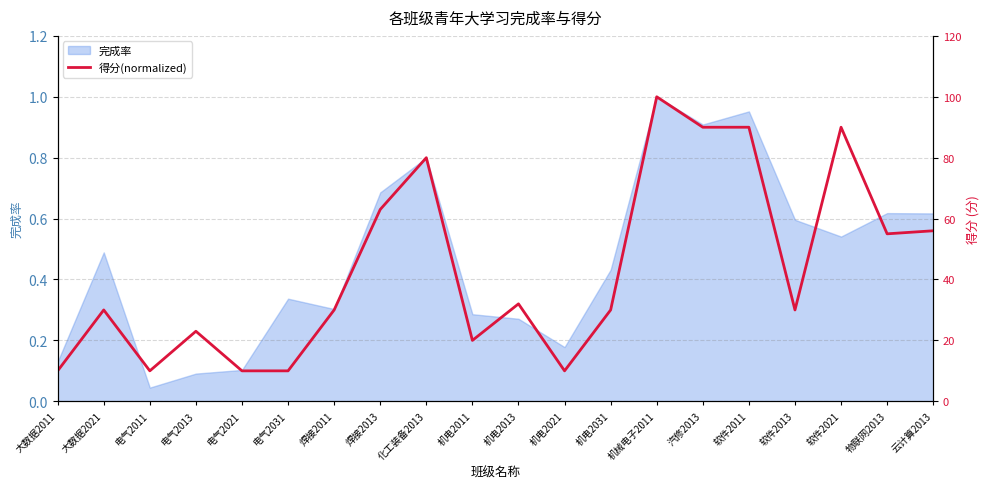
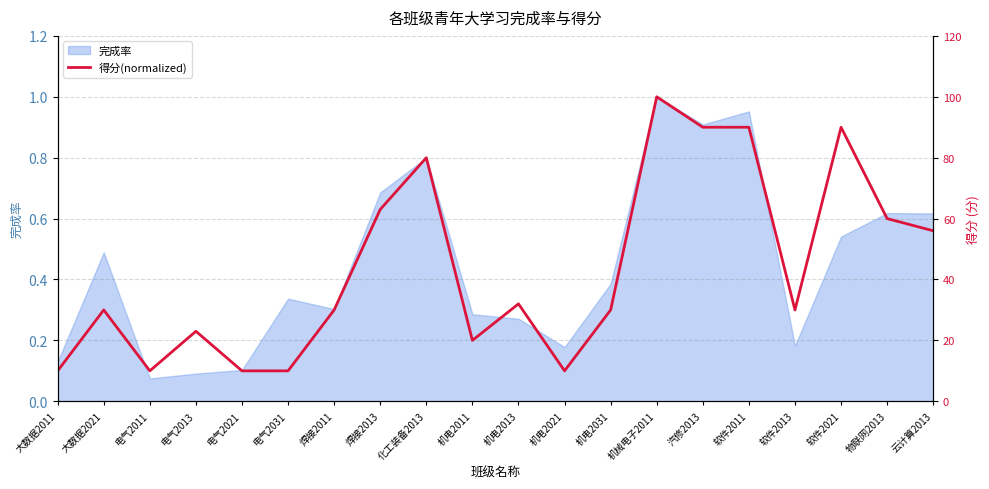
  {
    "完成率": {
      "大数据2011": 0.13,
      "大数据2021": 0.49,
-     "电气2011": 0.05,
+     "电气2011": 0.08,
      "电气2013": 0.09,
      "电气2021": 0.10,
      "电气2031": 0.34,
      "焊接2011": 0.30,
      "焊接2013": 0.69,
      "化工装备2013": 0.80,
      "机电2011": 0.29,
      "机电2013": 0.27,
      "机电2021": 0.18,
-     "机电2031": 0.43,
+     "机电2031": 0.39,
      "机械电子2011": 1.00,
      "汽修2013": 0.91,
      "软件2011": 0.95,
-     "软件2013": 0.60,
+     "软件2013": 0.18,
      "软件2021": 0.54,
      "物联网2013": 0.62,
      "云计算2013": 0.62
    },
    "得分(normalized)": {
      "大数据2011": 10,
      "大数据2021": 30,
      "电气2011": 10,
      "电气2013": 23,
      "电气2021": 10,
      "电气2031": 10,
      "焊接2011": 30,
      "焊接2013": 63,
      "化工装备2013": 80,
      "机电2011": 20,
      "机电2013": 32,
      "机电2021": 10,
      "机电2031": 30,
      "机械电子2011": 100,
      "汽修2013": 90,
      "软件2011": 90,
      "软件2013": 30,
      "软件2021": 90,
-     "物联网2013": 55,
+     "物联网2013": 60,
      "云计算2013": 56
    }
  }
